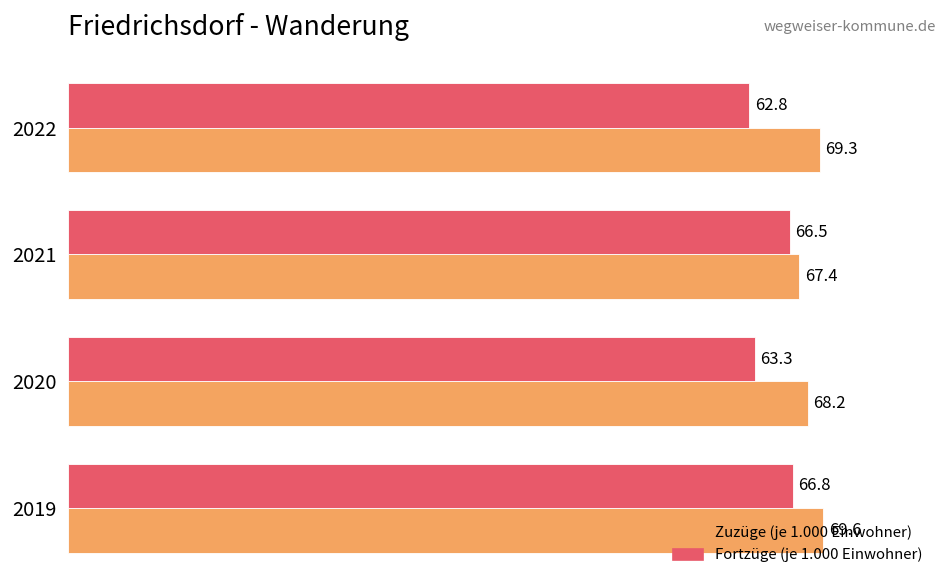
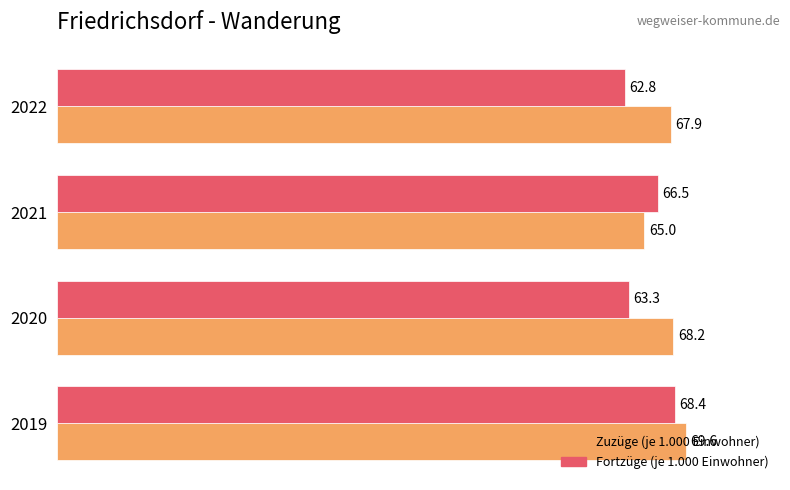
  {
    "Zuzüge (je 1.000 Einwohner)": {
-     "2022": 69.3,
-     "2021": 67.4,
+     "2022": 67.9,
+     "2021": 65.0,
      "2020": 68.2,
      "2019": 69.6
    },
    "Fortzüge (je 1.000 Einwohner)": {
      "2022": 62.8,
      "2021": 66.5,
      "2020": 63.3,
-     "2019": 66.8
+     "2019": 68.4
    }
  }
